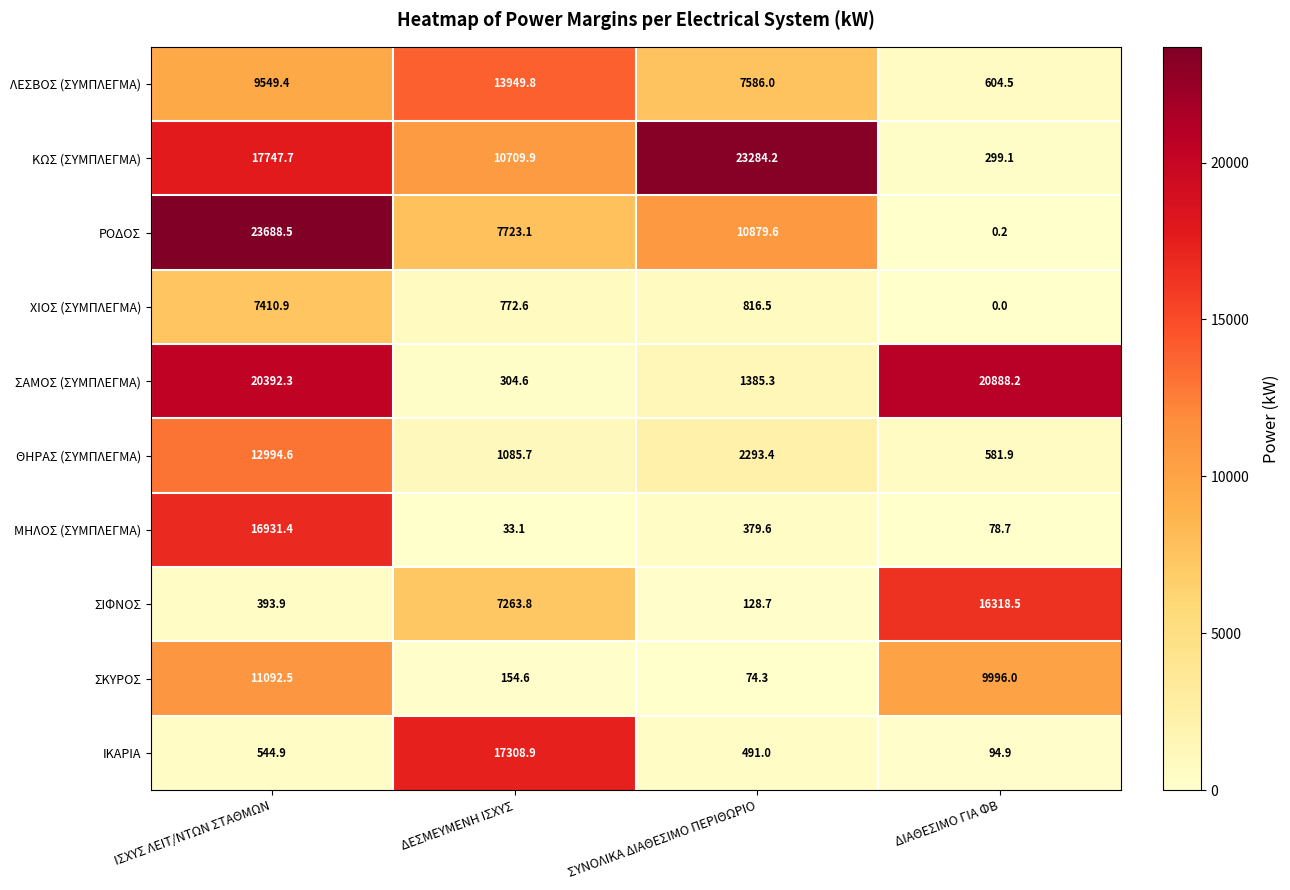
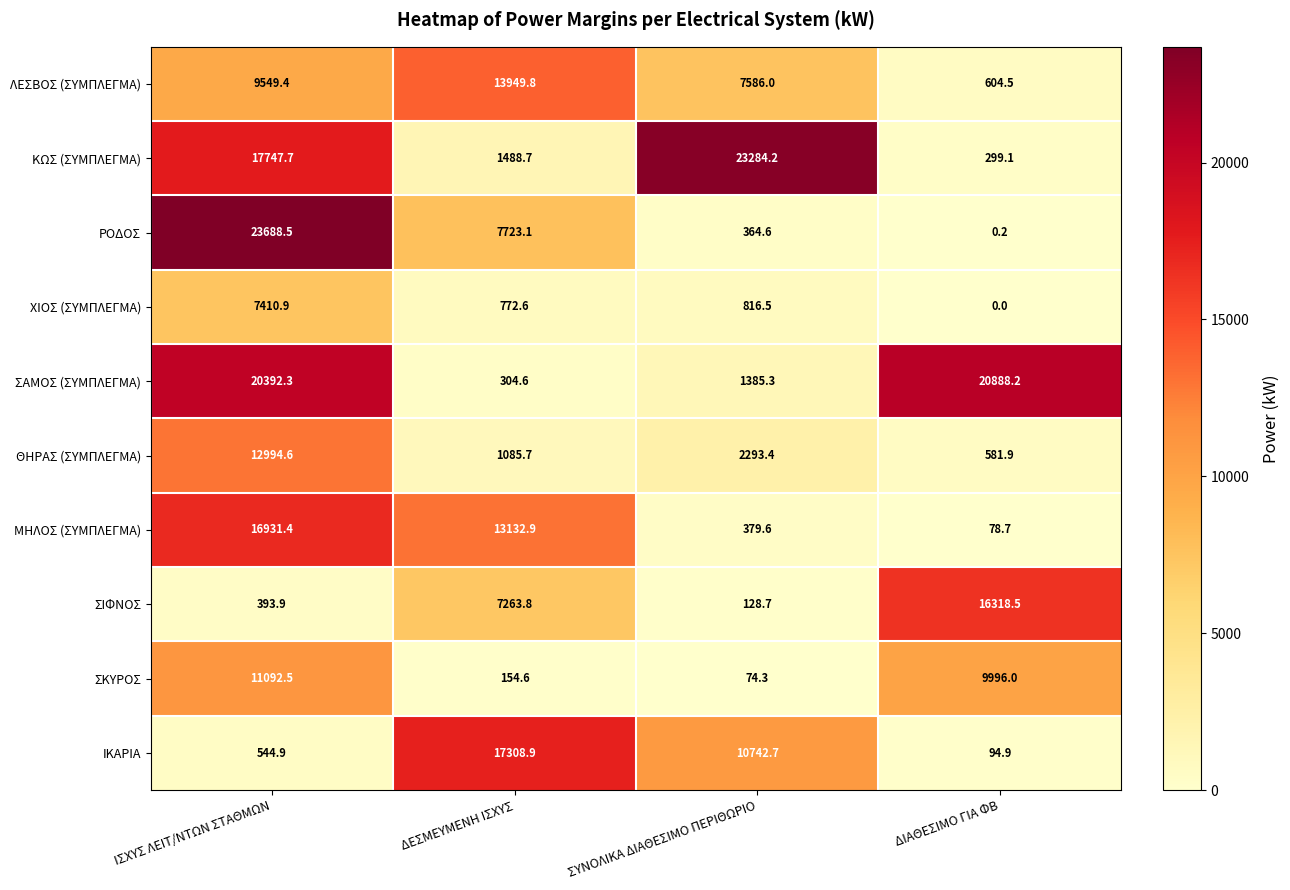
  {
    "ΛΕΣΒΟΣ (ΣΥΜΠΛΕΓΜΑ)": {
      "ΙΣΧΥΣ ΛΕΙΤ/ΝΤΩΝ ΣΤΑΘΜΩΝ": 9549.4,
      "ΔΕΣΜΕΥΜΕΝΗ ΙΣΧΥΣ": 13949.8,
      "ΣΥΝΟΛΙΚΑ ΔΙΑΘΕΣΙΜΟ ΠΕΡΙΘΩΡΙΟ": 7586.0,
      "ΔΙΑΘΕΣΙΜΟ ΓΙΑ ΦΒ": 604.5
    },
    "ΚΩΣ (ΣΥΜΠΛΕΓΜΑ)": {
      "ΙΣΧΥΣ ΛΕΙΤ/ΝΤΩΝ ΣΤΑΘΜΩΝ": 17747.7,
-     "ΔΕΣΜΕΥΜΕΝΗ ΙΣΧΥΣ": 10709.9,
+     "ΔΕΣΜΕΥΜΕΝΗ ΙΣΧΥΣ": 1488.7,
      "ΣΥΝΟΛΙΚΑ ΔΙΑΘΕΣΙΜΟ ΠΕΡΙΘΩΡΙΟ": 23284.2,
      "ΔΙΑΘΕΣΙΜΟ ΓΙΑ ΦΒ": 299.1
    },
    "ΡΟΔΟΣ": {
      "ΙΣΧΥΣ ΛΕΙΤ/ΝΤΩΝ ΣΤΑΘΜΩΝ": 23688.5,
      "ΔΕΣΜΕΥΜΕΝΗ ΙΣΧΥΣ": 7723.1,
-     "ΣΥΝΟΛΙΚΑ ΔΙΑΘΕΣΙΜΟ ΠΕΡΙΘΩΡΙΟ": 10879.6,
+     "ΣΥΝΟΛΙΚΑ ΔΙΑΘΕΣΙΜΟ ΠΕΡΙΘΩΡΙΟ": 364.6,
      "ΔΙΑΘΕΣΙΜΟ ΓΙΑ ΦΒ": 0.2
    },
    "ΧΙΟΣ (ΣΥΜΠΛΕΓΜΑ)": {
      "ΙΣΧΥΣ ΛΕΙΤ/ΝΤΩΝ ΣΤΑΘΜΩΝ": 7410.9,
      "ΔΕΣΜΕΥΜΕΝΗ ΙΣΧΥΣ": 772.6,
      "ΣΥΝΟΛΙΚΑ ΔΙΑΘΕΣΙΜΟ ΠΕΡΙΘΩΡΙΟ": 816.5,
      "ΔΙΑΘΕΣΙΜΟ ΓΙΑ ΦΒ": 0.0
    },
    "ΣΑΜΟΣ (ΣΥΜΠΛΕΓΜΑ)": {
      "ΙΣΧΥΣ ΛΕΙΤ/ΝΤΩΝ ΣΤΑΘΜΩΝ": 20392.3,
      "ΔΕΣΜΕΥΜΕΝΗ ΙΣΧΥΣ": 304.6,
      "ΣΥΝΟΛΙΚΑ ΔΙΑΘΕΣΙΜΟ ΠΕΡΙΘΩΡΙΟ": 1385.3,
      "ΔΙΑΘΕΣΙΜΟ ΓΙΑ ΦΒ": 20888.2
    },
    "ΘΗΡΑΣ (ΣΥΜΠΛΕΓΜΑ)": {
      "ΙΣΧΥΣ ΛΕΙΤ/ΝΤΩΝ ΣΤΑΘΜΩΝ": 12994.6,
      "ΔΕΣΜΕΥΜΕΝΗ ΙΣΧΥΣ": 1085.7,
      "ΣΥΝΟΛΙΚΑ ΔΙΑΘΕΣΙΜΟ ΠΕΡΙΘΩΡΙΟ": 2293.4,
      "ΔΙΑΘΕΣΙΜΟ ΓΙΑ ΦΒ": 581.9
    },
    "ΜΗΛΟΣ (ΣΥΜΠΛΕΓΜΑ)": {
      "ΙΣΧΥΣ ΛΕΙΤ/ΝΤΩΝ ΣΤΑΘΜΩΝ": 16931.4,
-     "ΔΕΣΜΕΥΜΕΝΗ ΙΣΧΥΣ": 33.1,
+     "ΔΕΣΜΕΥΜΕΝΗ ΙΣΧΥΣ": 13132.9,
      "ΣΥΝΟΛΙΚΑ ΔΙΑΘΕΣΙΜΟ ΠΕΡΙΘΩΡΙΟ": 379.6,
      "ΔΙΑΘΕΣΙΜΟ ΓΙΑ ΦΒ": 78.7
    },
    "ΣΙΦΝΟΣ": {
      "ΙΣΧΥΣ ΛΕΙΤ/ΝΤΩΝ ΣΤΑΘΜΩΝ": 393.9,
      "ΔΕΣΜΕΥΜΕΝΗ ΙΣΧΥΣ": 7263.8,
      "ΣΥΝΟΛΙΚΑ ΔΙΑΘΕΣΙΜΟ ΠΕΡΙΘΩΡΙΟ": 128.7,
      "ΔΙΑΘΕΣΙΜΟ ΓΙΑ ΦΒ": 16318.5
    },
    "ΣΚΥΡΟΣ": {
      "ΙΣΧΥΣ ΛΕΙΤ/ΝΤΩΝ ΣΤΑΘΜΩΝ": 11092.5,
      "ΔΕΣΜΕΥΜΕΝΗ ΙΣΧΥΣ": 154.6,
      "ΣΥΝΟΛΙΚΑ ΔΙΑΘΕΣΙΜΟ ΠΕΡΙΘΩΡΙΟ": 74.3,
      "ΔΙΑΘΕΣΙΜΟ ΓΙΑ ΦΒ": 9996.0
    },
    "ΙΚΑΡΙΑ": {
      "ΙΣΧΥΣ ΛΕΙΤ/ΝΤΩΝ ΣΤΑΘΜΩΝ": 544.9,
      "ΔΕΣΜΕΥΜΕΝΗ ΙΣΧΥΣ": 17308.9,
-     "ΣΥΝΟΛΙΚΑ ΔΙΑΘΕΣΙΜΟ ΠΕΡΙΘΩΡΙΟ": 491.0,
+     "ΣΥΝΟΛΙΚΑ ΔΙΑΘΕΣΙΜΟ ΠΕΡΙΘΩΡΙΟ": 10742.7,
      "ΔΙΑΘΕΣΙΜΟ ΓΙΑ ΦΒ": 94.9
    }
  }
